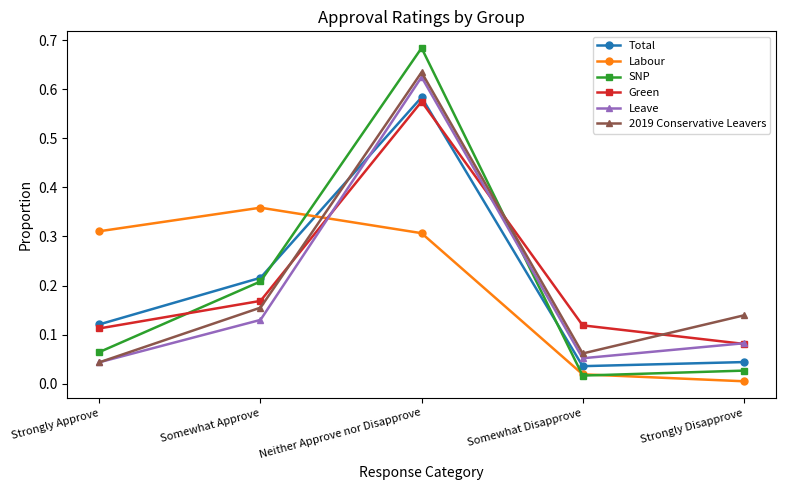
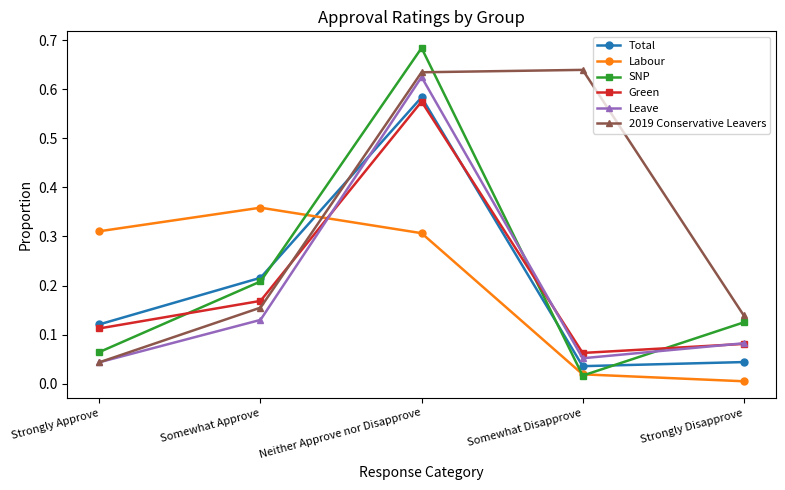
  {
    "Total": {
      "Strongly Approve": 0.12,
      "Somewhat Approve": 0.22,
      "Neither Approve nor Disapprove": 0.58,
      "Somewhat Disapprove": 0.04,
      "Strongly Disapprove": 0.04
    },
    "Labour": {
      "Strongly Approve": 0.31,
      "Somewhat Approve": 0.36,
      "Neither Approve nor Disapprove": 0.31,
      "Strongly Disapprove": 0.00
    },
    "SNP": {
      "Strongly Approve": 0.06,
      "Somewhat Approve": 0.21,
      "Neither Approve nor Disapprove": 0.68,
-     "Strongly Disapprove": 0.03
+     "Strongly Disapprove": 0.12
    },
    "Green": {
      "Strongly Approve": 0.11,
      "Somewhat Approve": 0.17,
      "Neither Approve nor Disapprove": 0.57,
-     "Somewhat Disapprove": 0.12
+     "Somewhat Disapprove": 0.06
    },
    "Leave": {
      "Somewhat Approve": 0.13,
      "Neither Approve nor Disapprove": 0.62,
      "Somewhat Disapprove": 0.05
    },
    "2019 Conservative Leavers": {
      "Somewhat Approve": 0.15,
      "Neither Approve nor Disapprove": 0.63,
-     "Somewhat Disapprove": 0.06,
+     "Somewhat Disapprove": 0.64,
      "Strongly Disapprove": 0.14
    }
  }
